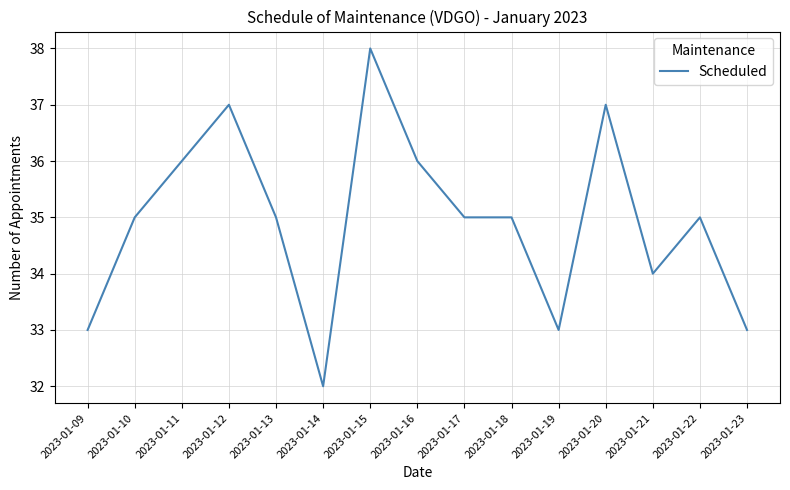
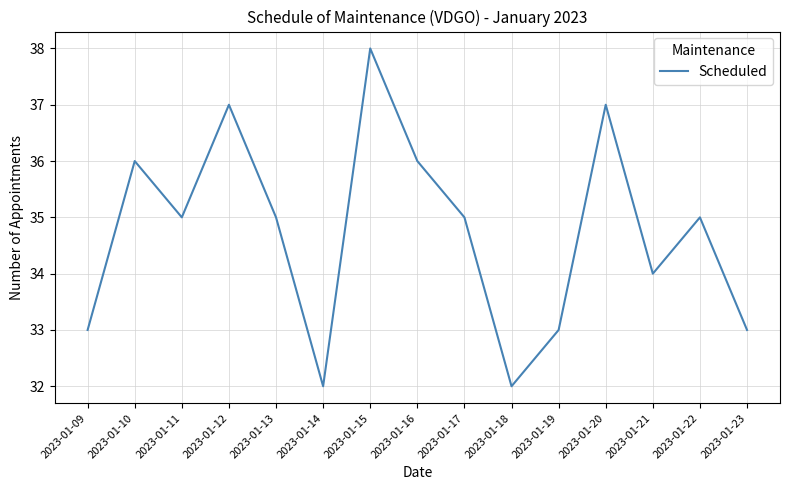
  {
    "2023-01-09": 33,
-   "2023-01-10": 35,
-   "2023-01-11": 36,
+   "2023-01-10": 36,
+   "2023-01-11": 35,
    "2023-01-12": 37,
    "2023-01-13": 35,
    "2023-01-14": 32,
    "2023-01-15": 38,
    "2023-01-16": 36,
    "2023-01-17": 35,
-   "2023-01-18": 35,
+   "2023-01-18": 32,
    "2023-01-19": 33,
    "2023-01-20": 37,
    "2023-01-21": 34,
    "2023-01-22": 35,
    "2023-01-23": 33
  }
